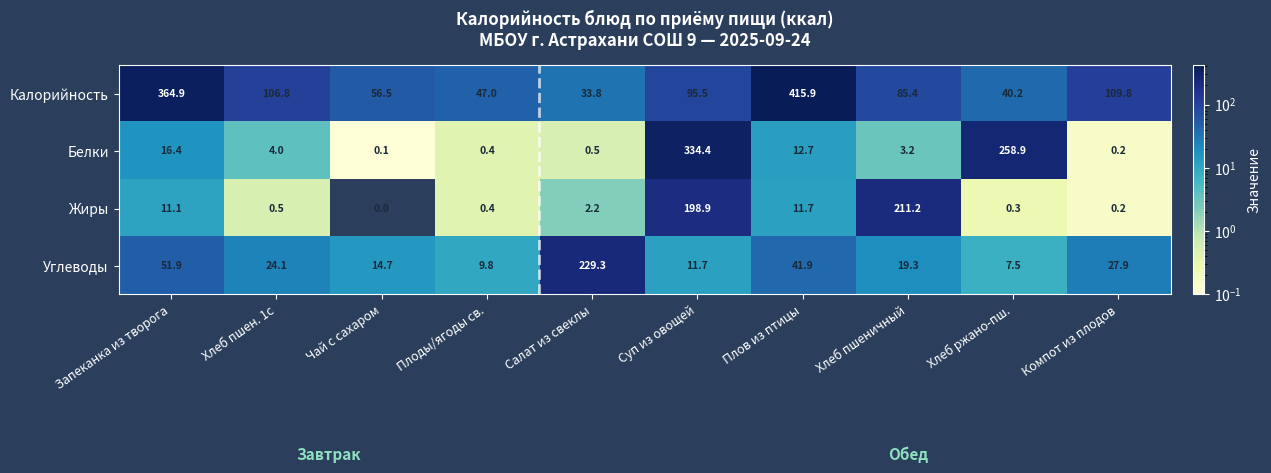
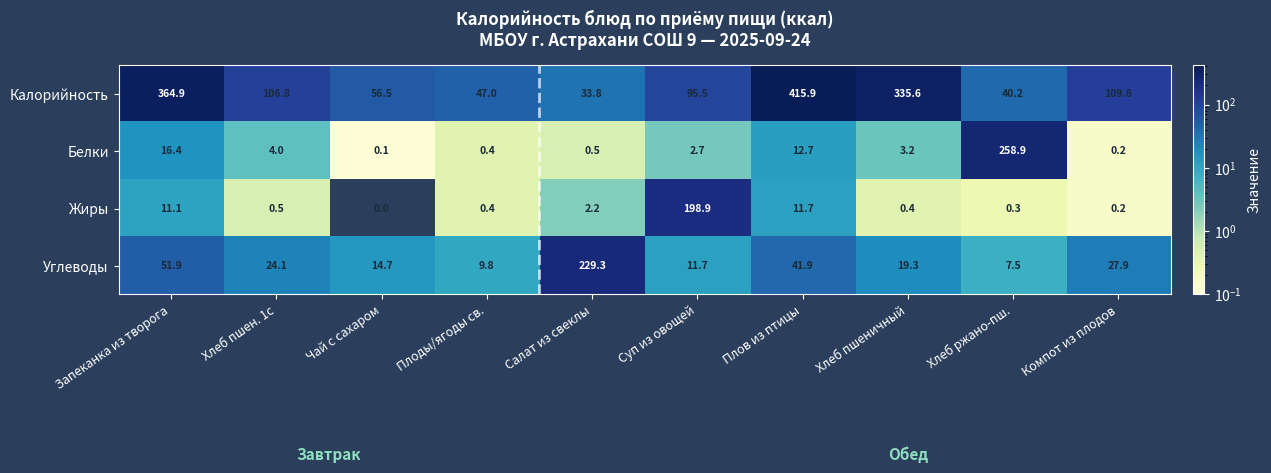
  {
    "Калорийность": {
      "Запеканка из творога": 364.9,
      "Хлеб пшен. 1с": 106.8,
      "Чай с сахаром": 56.5,
      "Плоды/ягоды св.": 47.0,
      "Салат из свеклы": 33.8,
      "Суп из овощей": 95.5,
      "Плов из птицы": 415.9,
-     "Хлеб пшеничный": 85.4,
+     "Хлеб пшеничный": 335.6,
      "Хлеб ржано-пш.": 40.2,
      "Компот из плодов": 109.8
    },
    "Белки": {
      "Запеканка из творога": 16.4,
      "Хлеб пшен. 1с": 4.0,
      "Чай с сахаром": 0.1,
      "Плоды/ягоды св.": 0.4,
      "Салат из свеклы": 0.5,
-     "Суп из овощей": 334.4,
+     "Суп из овощей": 2.7,
      "Плов из птицы": 12.7,
      "Хлеб пшеничный": 3.2,
      "Хлеб ржано-пш.": 258.9,
      "Компот из плодов": 0.2
    },
    "Жиры": {
      "Запеканка из творога": 11.1,
      "Хлеб пшен. 1с": 0.5,
      "Плоды/ягоды св.": 0.4,
      "Салат из свеклы": 2.2,
      "Суп из овощей": 198.9,
      "Плов из птицы": 11.7,
-     "Хлеб пшеничный": 211.2,
+     "Хлеб пшеничный": 0.4,
      "Хлеб ржано-пш.": 0.3,
      "Компот из плодов": 0.2
    },
    "Углеводы": {
      "Запеканка из творога": 51.9,
      "Хлеб пшен. 1с": 24.1,
      "Чай с сахаром": 14.7,
      "Плоды/ягоды св.": 9.8,
      "Салат из свеклы": 229.3,
      "Суп из овощей": 11.7,
      "Плов из птицы": 41.9,
      "Хлеб пшеничный": 19.3,
      "Хлеб ржано-пш.": 7.5,
      "Компот из плодов": 27.9
    }
  }
